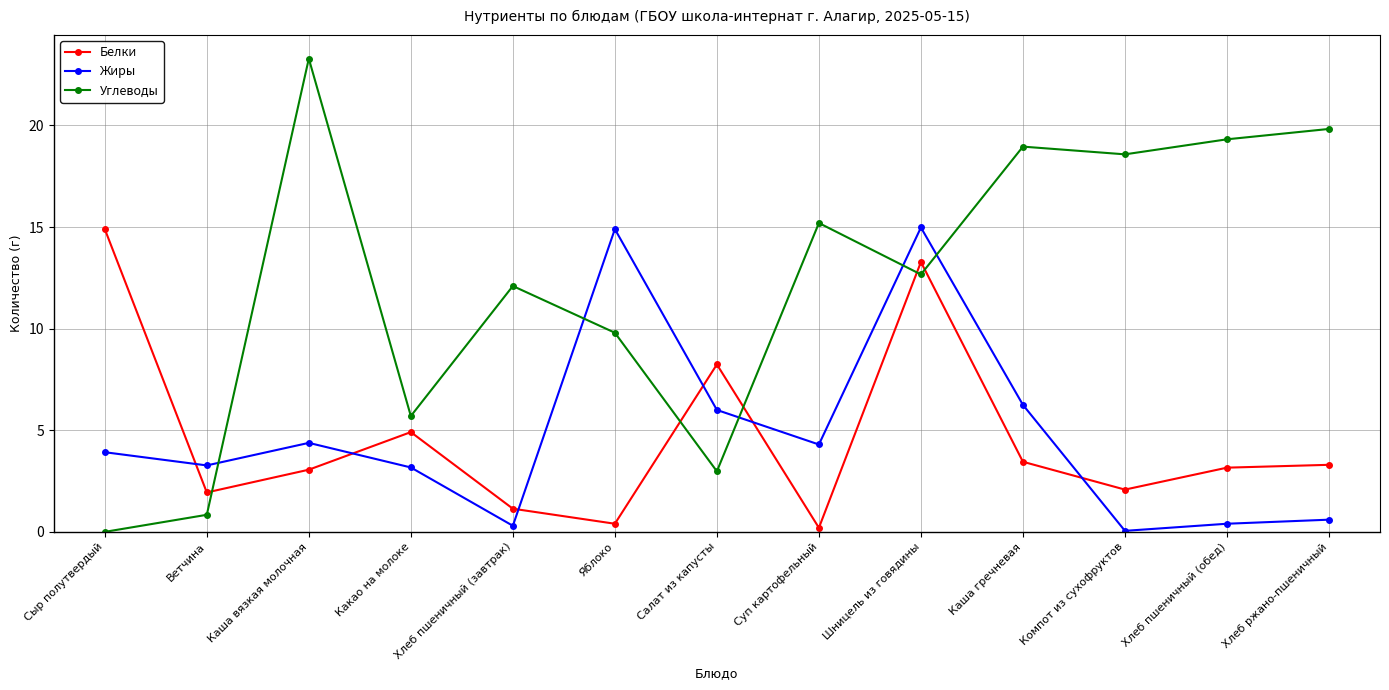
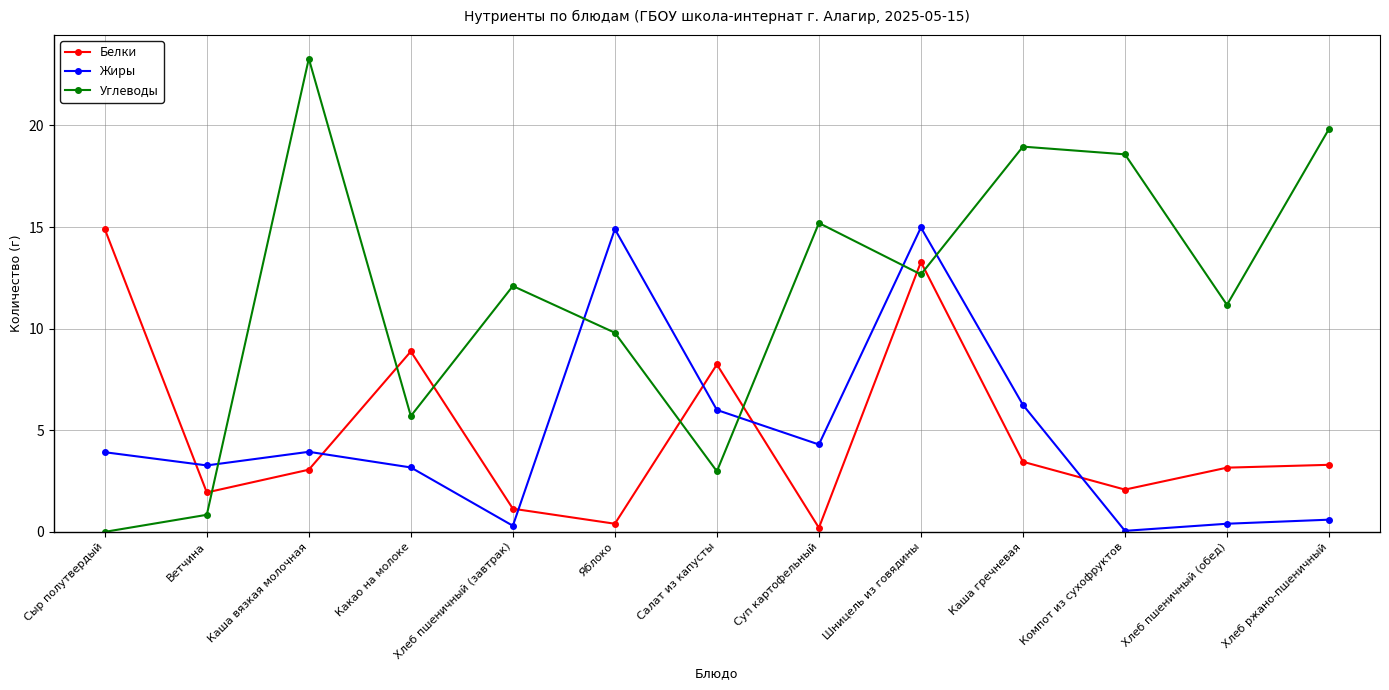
  {
    "Белки": {
      "Сыр полутвердый": 14.9,
      "Ветчина": 1.9,
      "Каша вязкая молочная": 3.1,
-     "Какао на молоке": 4.9,
+     "Какао на молоке": 8.9,
      "Хлеб пшеничный (завтрак)": 1.1,
      "Яблоко": 0.4,
      "Салат из капусты": 8.2,
      "Суп картофельный": 0.2,
      "Шницель из говядины": 13.3,
      "Каша гречневая": 3.5,
      "Компот из сухофруктов": 2.1,
      "Хлеб пшеничный (обед)": 3.2,
      "Хлеб ржано-пшеничный": 3.3
    },
    "Жиры": {
      "Сыр полутвердый": 3.9,
      "Ветчина": 3.3,
-     "Каша вязкая молочная": 4.4,
+     "Каша вязкая молочная": 3.9,
      "Какао на молоке": 3.2,
      "Хлеб пшеничный (завтрак)": 0.3,
      "Яблоко": 14.9,
      "Салат из капусты": 6.0,
      "Суп картофельный": 4.3,
      "Шницель из говядины": 15.0,
      "Каша гречневая": 6.3,
      "Компот из сухофруктов": 0.1,
      "Хлеб пшеничный (обед)": 0.4,
      "Хлеб ржано-пшеничный": 0.6
    },
    "Углеводы": {
      "Сыр полутвердый": 0.0,
      "Ветчина": 0.8,
      "Каша вязкая молочная": 23.3,
      "Какао на молоке": 5.7,
      "Хлеб пшеничный (завтрак)": 12.1,
      "Яблоко": 9.8,
      "Салат из капусты": 3.0,
      "Суп картофельный": 15.2,
      "Шницель из говядины": 12.7,
      "Каша гречневая": 19.0,
      "Компот из сухофруктов": 18.6,
-     "Хлеб пшеничный (обед)": 19.3,
+     "Хлеб пшеничный (обед)": 11.2,
      "Хлеб ржано-пшеничный": 19.8
    }
  }
